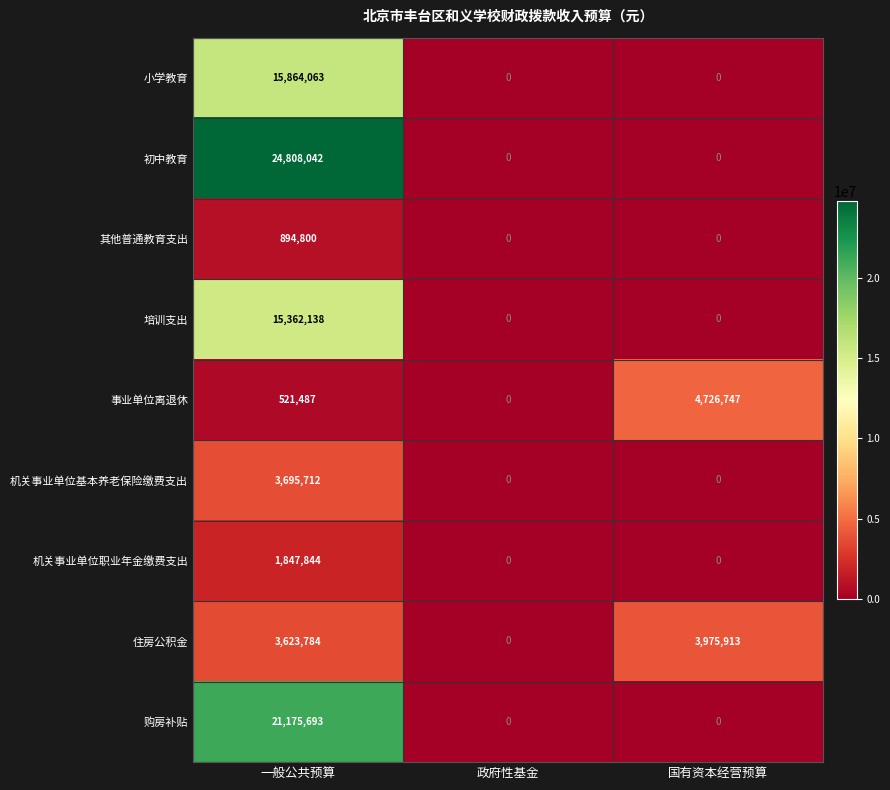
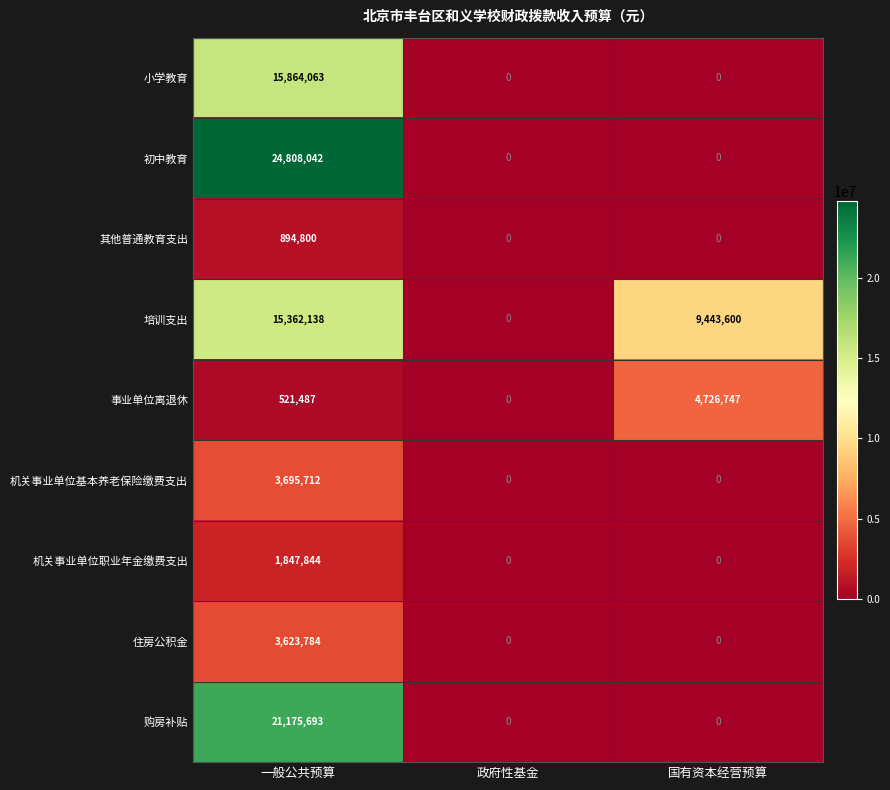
  {
    "小学教育": {
      "一般公共预算": "15,864,063",
      "政府性基金": "0",
      "国有资本经营预算": "0"
    },
    "初中教育": {
      "一般公共预算": "24,808,042",
      "政府性基金": "0",
      "国有资本经营预算": "0"
    },
    "其他普通教育支出": {
      "一般公共预算": "894,800",
      "政府性基金": "0",
      "国有资本经营预算": "0"
    },
    "培训支出": {
      "一般公共预算": "15,362,138",
      "政府性基金": "0",
-     "国有资本经营预算": "0"
+     "国有资本经营预算": "9,443,600"
    },
    "事业单位离退休": {
      "一般公共预算": "521,487",
      "政府性基金": "0",
      "国有资本经营预算": "4,726,747"
    },
    "机关事业单位基本养老保险缴费支出": {
      "一般公共预算": "3,695,712",
      "政府性基金": "0",
      "国有资本经营预算": "0"
    },
    "机关事业单位职业年金缴费支出": {
      "一般公共预算": "1,847,844",
      "政府性基金": "0",
      "国有资本经营预算": "0"
    },
    "住房公积金": {
      "一般公共预算": "3,623,784",
      "政府性基金": "0",
-     "国有资本经营预算": "3,975,913"
+     "国有资本经营预算": "0"
    },
    "购房补贴": {
      "一般公共预算": "21,175,693",
      "政府性基金": "0",
      "国有资本经营预算": "0"
    }
  }
